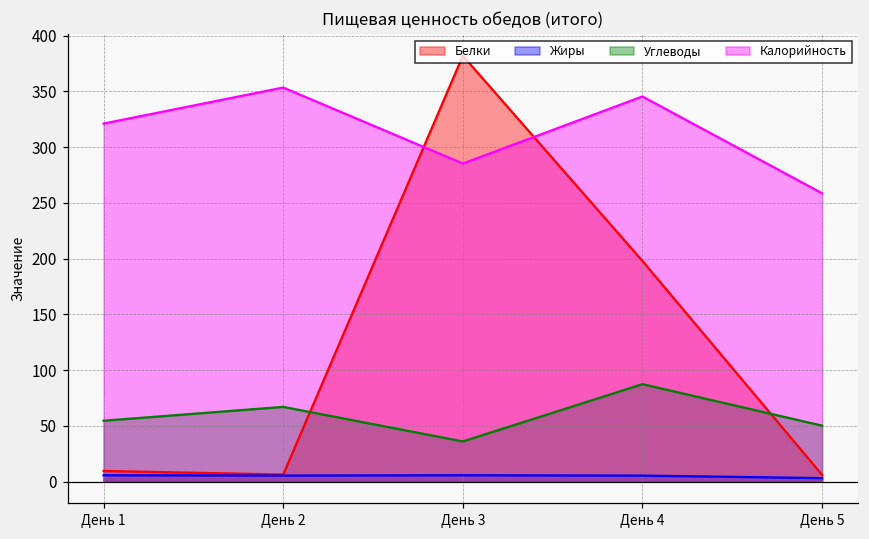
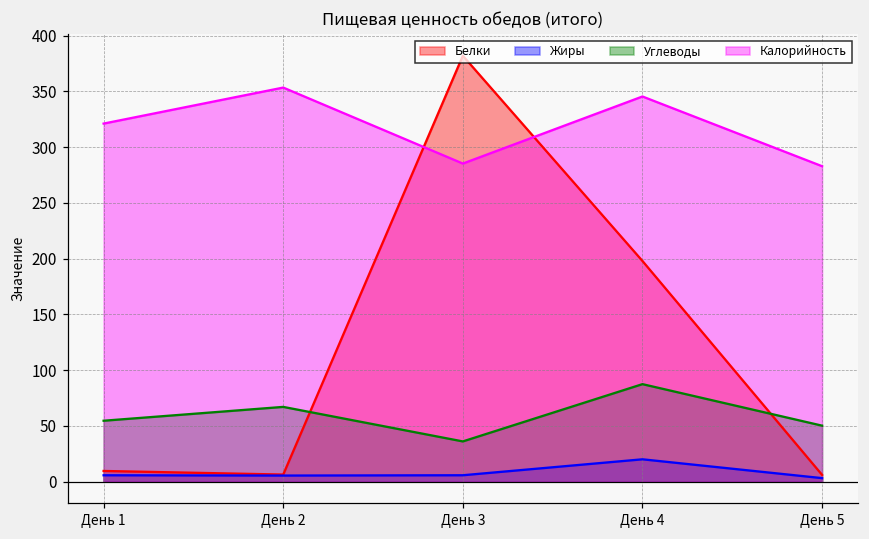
  {
    "Белки": {
      "День 1": 10,
      "День 4": 198,
      "День 5": 6
    },
    "Жиры": {
      "День 1": 6,
      "День 3": 6,
-     "День 4": 5,
+     "День 4": 20,
      "День 5": 3
    },
    "Углеводы": {
      "День 1": 55,
      "День 2": 67,
      "День 3": 36,
      "День 4": 87,
      "День 5": 50
    },
    "Калорийность": {
      "День 1": 321,
      "День 2": 353,
      "День 3": 285,
      "День 4": 345,
-     "День 5": 259
+     "День 5": 283
    }
  }
